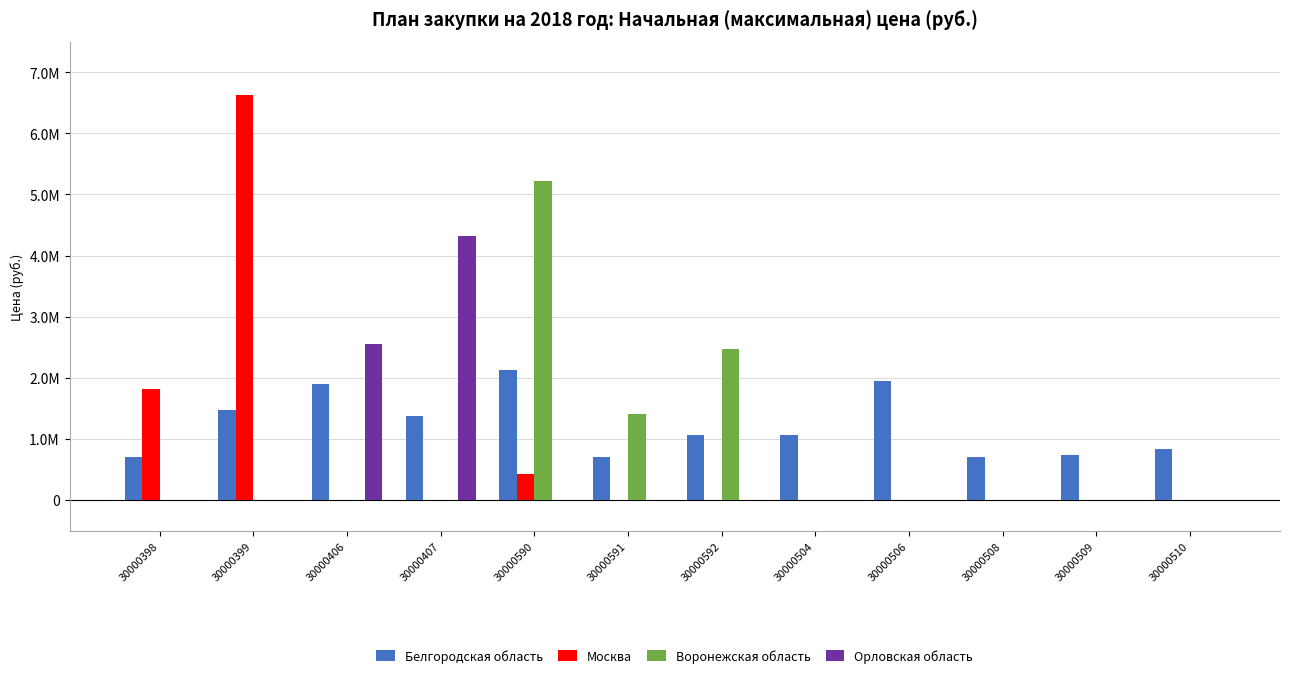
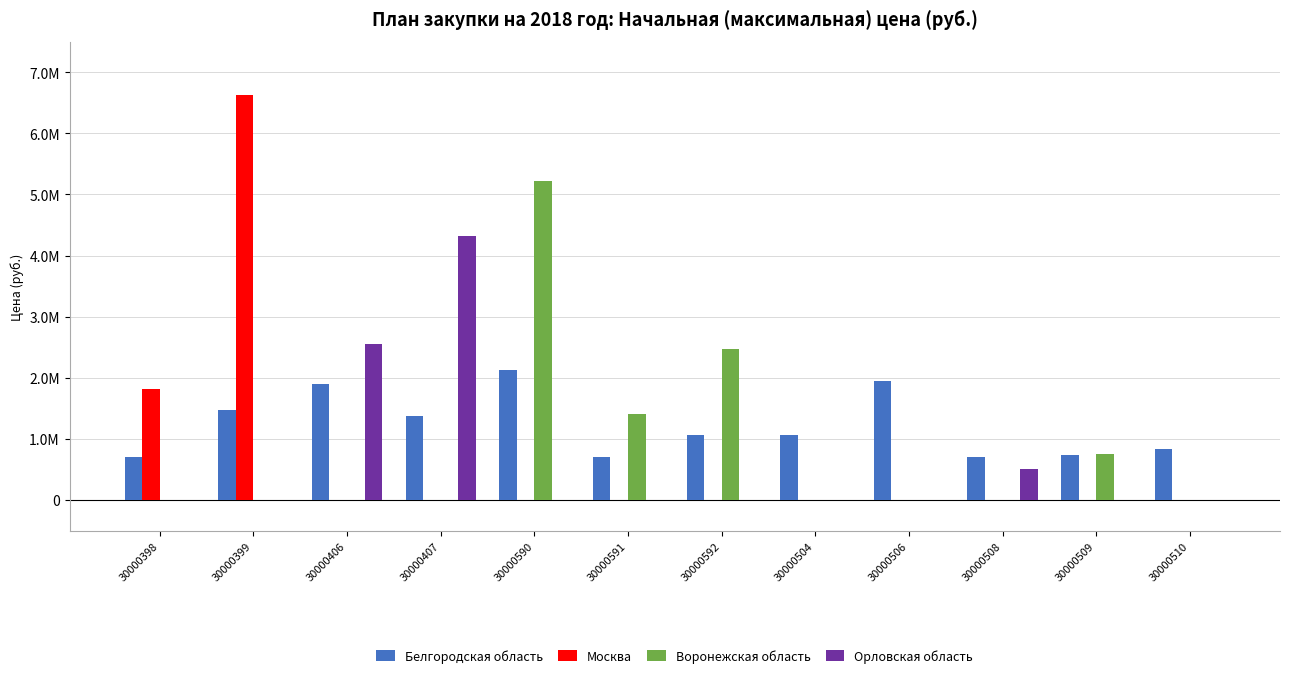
  {
    "Белгородская область": {
      "30000398": 700000,
      "30000399": 1500000,
      "30000406": 1900000,
      "30000407": 1400000,
      "30000590": 2100000,
      "30000591": 700000,
      "30000592": 1100000,
      "30000504": 1100000,
      "30000506": 1900000,
      "30000508": 700000,
      "30000509": 700000,
      "30000510": 800000
    },
    "Москва": {
      "30000398": 1800000,
      "30000399": 6600000,
      "30000406": 0,
      "30000407": 0,
-     "30000590": 400000,
+     "30000590": 0,
      "30000591": 0,
      "30000592": 0,
      "30000504": 0,
      "30000506": 0,
      "30000508": 0,
      "30000509": 0,
      "30000510": 0
    },
    "Воронежская область": {
      "30000398": 0,
      "30000399": 0,
      "30000406": 0,
      "30000407": 0,
      "30000590": 5200000,
      "30000591": 1400000,
      "30000592": 2500000,
      "30000504": 0,
      "30000506": 0,
      "30000508": 0,
-     "30000509": 0,
+     "30000509": 800000,
      "30000510": 0
    },
    "Орловская область": {
      "30000398": 0,
      "30000399": 0,
      "30000406": 2600000,
      "30000407": 4300000,
      "30000590": 0,
      "30000591": 0,
      "30000592": 0,
      "30000504": 0,
      "30000506": 0,
-     "30000508": 0,
+     "30000508": 500000,
      "30000509": 0,
      "30000510": 0
    }
  }
